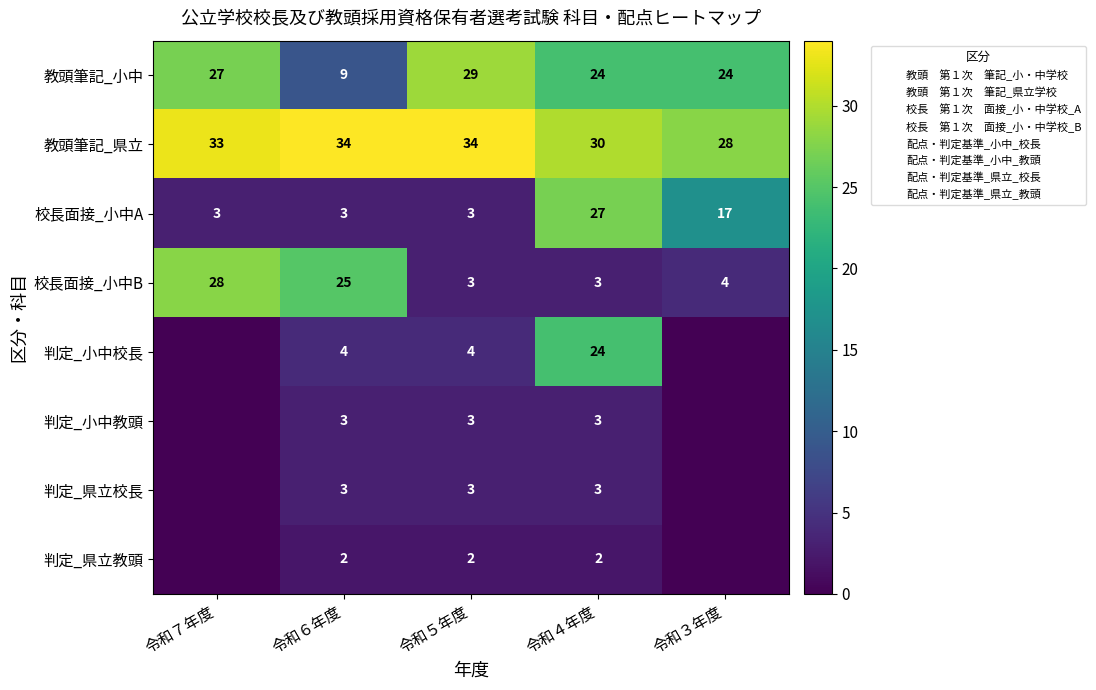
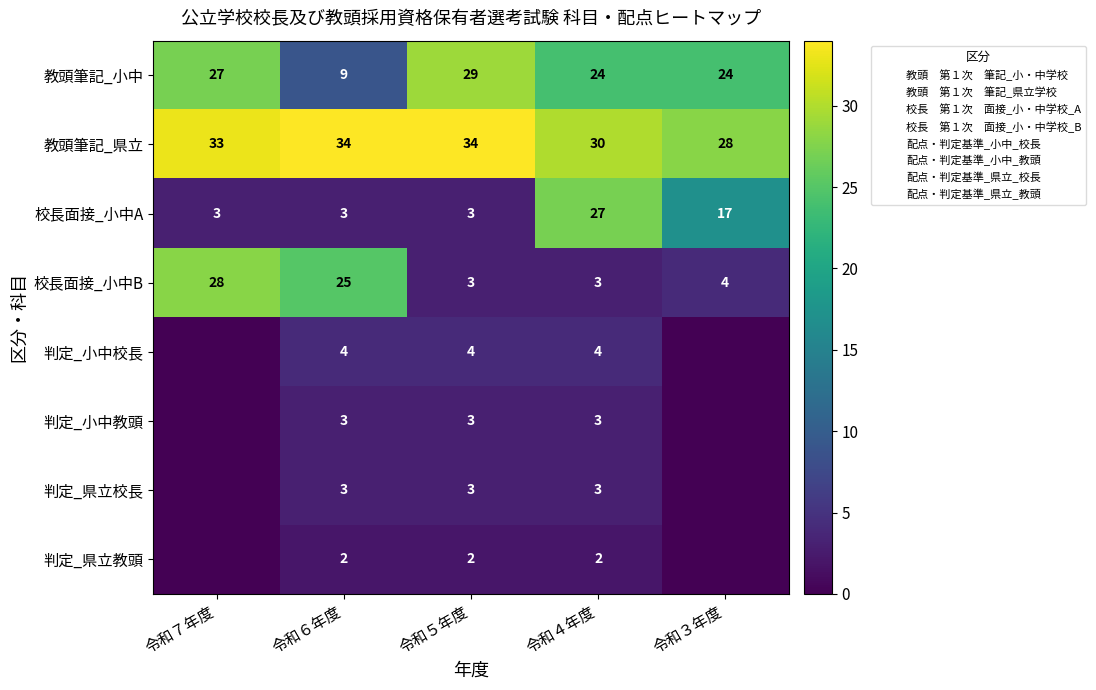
  {
    "教頭筆記_小中": {
      "令和７年度": 27,
      "令和６年度": 9,
      "令和５年度": 29,
      "令和４年度": 24,
      "令和３年度": 24
    },
    "教頭筆記_県立": {
      "令和７年度": 33,
      "令和６年度": 34,
      "令和５年度": 34,
      "令和４年度": 30,
      "令和３年度": 28
    },
    "校長面接_小中A": {
      "令和７年度": 3,
      "令和６年度": 3,
      "令和５年度": 3,
      "令和４年度": 27,
      "令和３年度": 17
    },
    "校長面接_小中B": {
      "令和７年度": 28,
      "令和６年度": 25,
      "令和５年度": 3,
      "令和４年度": 3,
      "令和３年度": 4
    },
    "判定_小中校長": {
      "令和６年度": 4,
      "令和５年度": 4,
-     "令和４年度": 24
+     "令和４年度": 4
    },
    "判定_小中教頭": {
      "令和６年度": 3,
      "令和５年度": 3,
      "令和４年度": 3
    },
    "判定_県立校長": {
      "令和６年度": 3,
      "令和５年度": 3,
      "令和４年度": 3
    },
    "判定_県立教頭": {
      "令和６年度": 2,
      "令和５年度": 2,
      "令和４年度": 2
    }
  }
